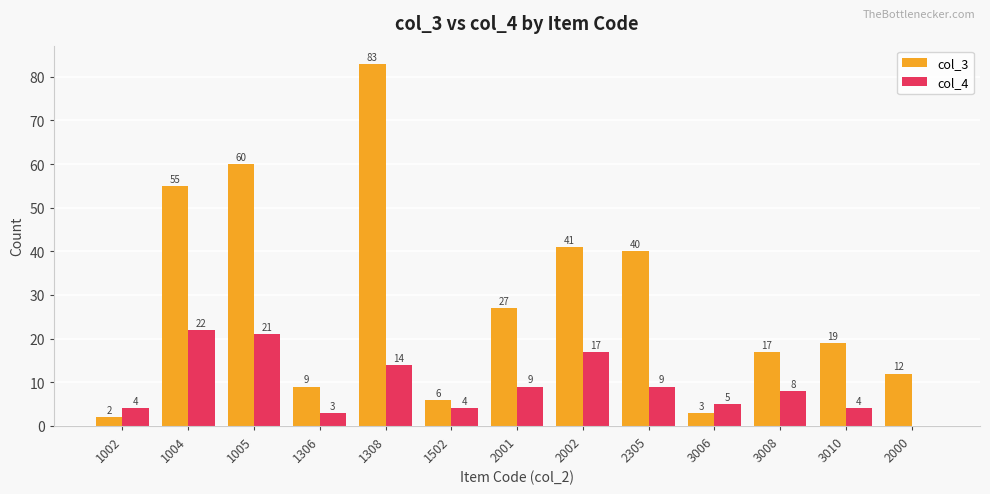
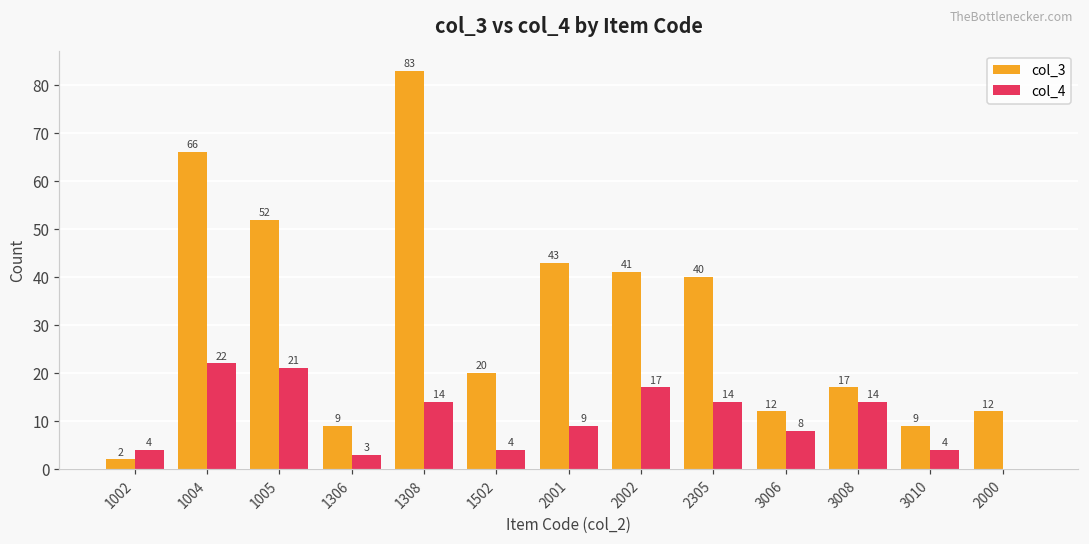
  {
    "col_3": {
      "1002": 2,
-     "1004": 55,
-     "1005": 60,
+     "1004": 66,
+     "1005": 52,
      "1306": 9,
      "1308": 83,
-     "1502": 6,
-     "2001": 27,
+     "1502": 20,
+     "2001": 43,
      "2002": 41,
      "2305": 40,
-     "3006": 3,
+     "3006": 12,
      "3008": 17,
-     "3010": 19,
+     "3010": 9,
      "2000": 12
    },
    "col_4": {
      "1002": 4,
      "1004": 22,
      "1005": 21,
      "1306": 3,
      "1308": 14,
      "1502": 4,
      "2001": 9,
      "2002": 17,
-     "2305": 9,
-     "3006": 5,
-     "3008": 8,
+     "2305": 14,
+     "3006": 8,
+     "3008": 14,
      "3010": 4
    }
  }
